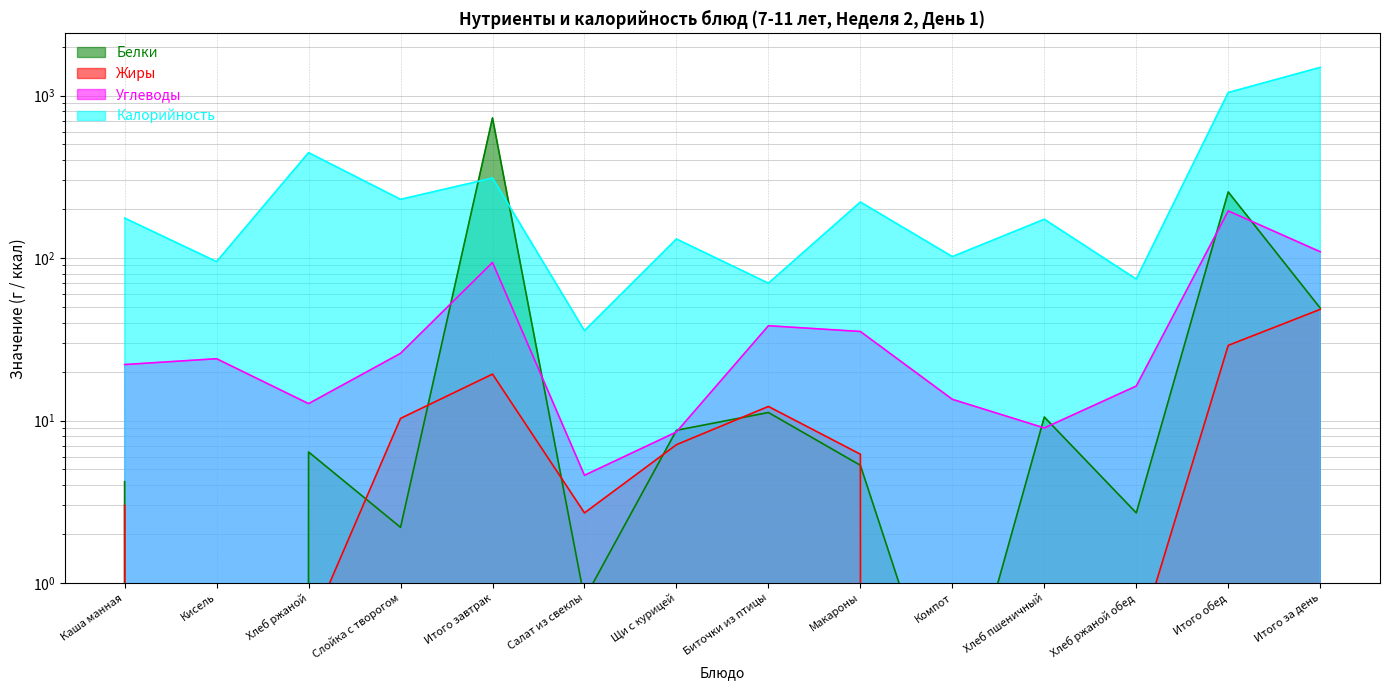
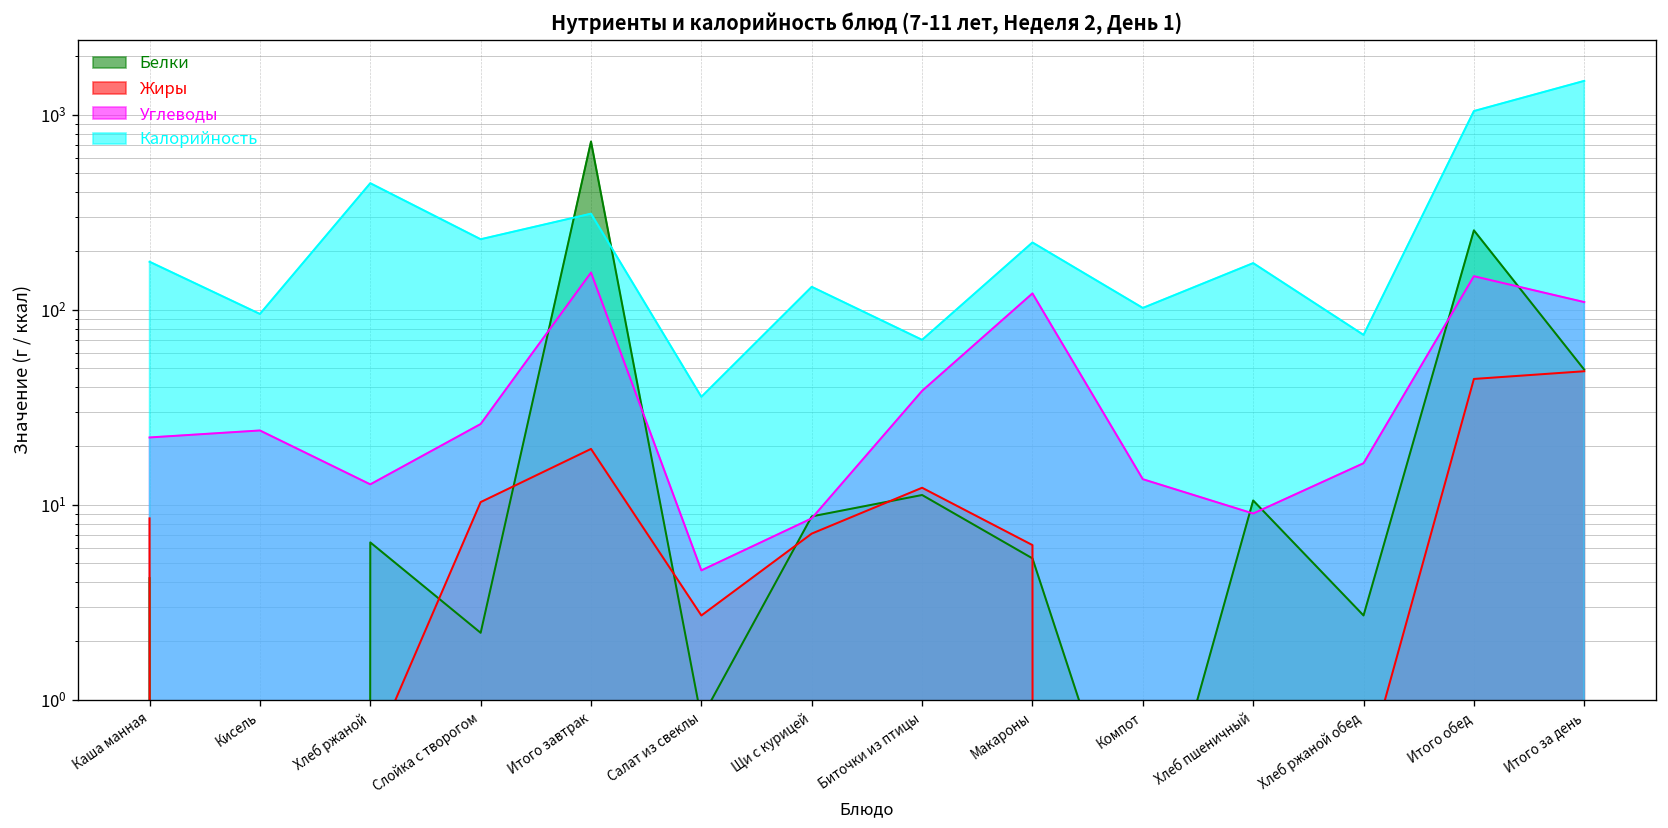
  {
    "Белки": {
      "Каша манная": 4.2,
      "Хлеб ржаной": 6.4,
      "Слойка с творогом": 2.2,
      "Итого завтрак": 700,
      "Биточки из птицы": 11,
      "Макароны": 5.3,
      "Хлеб пшеничный": 11,
      "Хлеб ржаной обед": 2.7,
      "Итого обед": 260
    },
    "Жиры": {
-     "Каша манная": 3.0,
+     "Каша манная": 9,
      "Слойка с творогом": 10,
      "Итого завтрак": 19,
      "Салат из свеклы": 2.7,
      "Щи с курицей": 7,
      "Биточки из птицы": 12,
      "Макароны": 6.2,
-     "Итого обед": 29
+     "Итого обед": 44
    },
    "Углеводы": {
      "Каша манная": 22,
      "Кисель": 24,
      "Хлеб ржаной": 13,
      "Слойка с творогом": 26,
-     "Итого завтрак": 90,
+     "Итого завтрак": 150,
      "Салат из свеклы": 4.6,
      "Биточки из птицы": 38,
-     "Макароны": 35,
+     "Макароны": 120,
      "Компот": 14,
      "Хлеб пшеничный": 9,
      "Хлеб ржаной обед": 16,
-     "Итого обед": 190,
+     "Итого обед": 150,
      "Итого за день": 110
    },
    "Калорийность": {
      "Каша манная": 180,
      "Кисель": 100,
      "Хлеб ржаной": 450,
      "Слойка с творогом": 230,
      "Итого завтрак": 310,
      "Салат из свеклы": 36,
      "Щи с курицей": 130,
      "Биточки из птицы": 70,
      "Макароны": 220,
      "Компот": 100,
      "Хлеб пшеничный": 170,
      "Хлеб ржаной обед": 70,
      "Итого обед": 1000,
      "Итого за день": 1500
    }
  }
